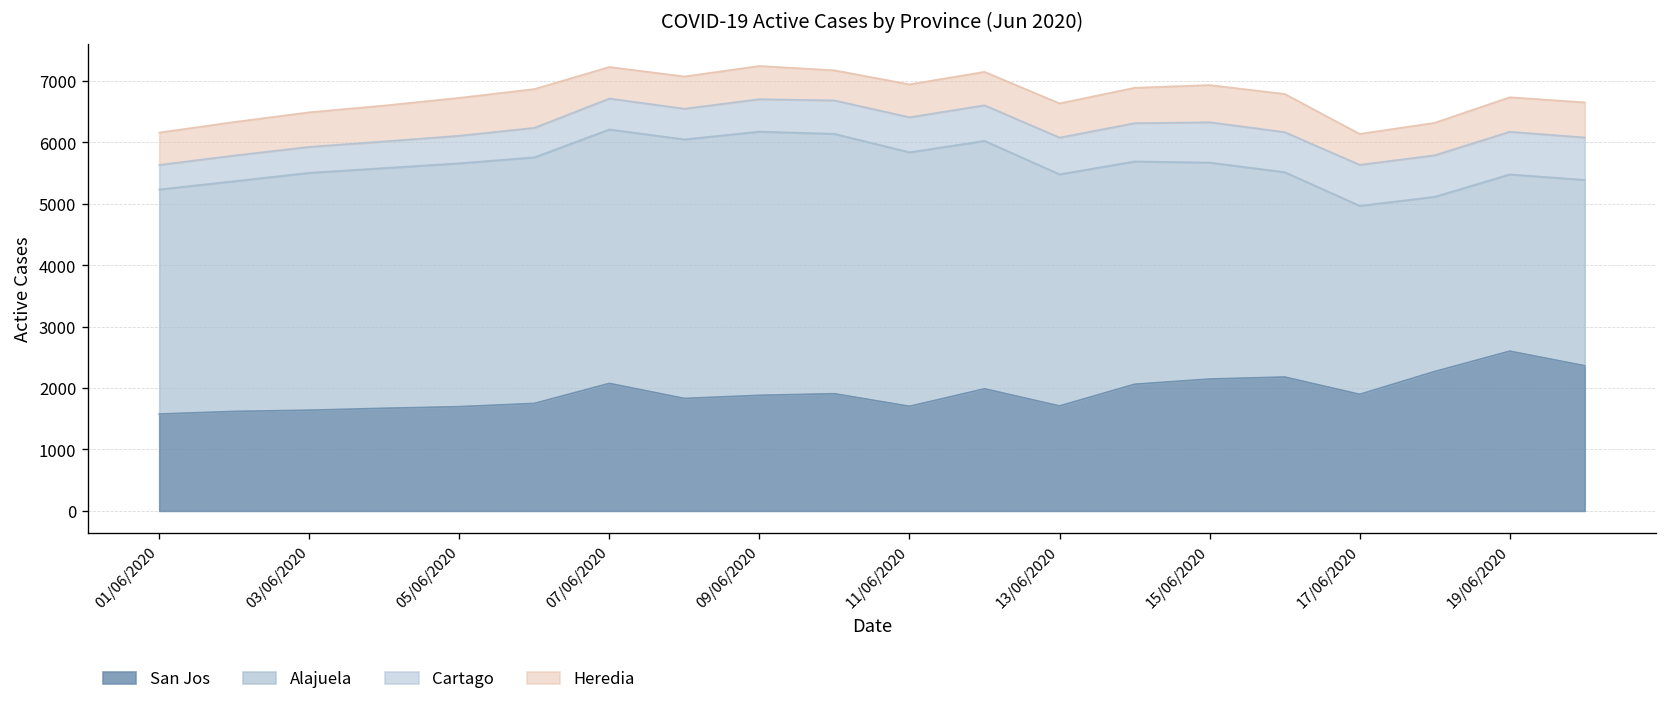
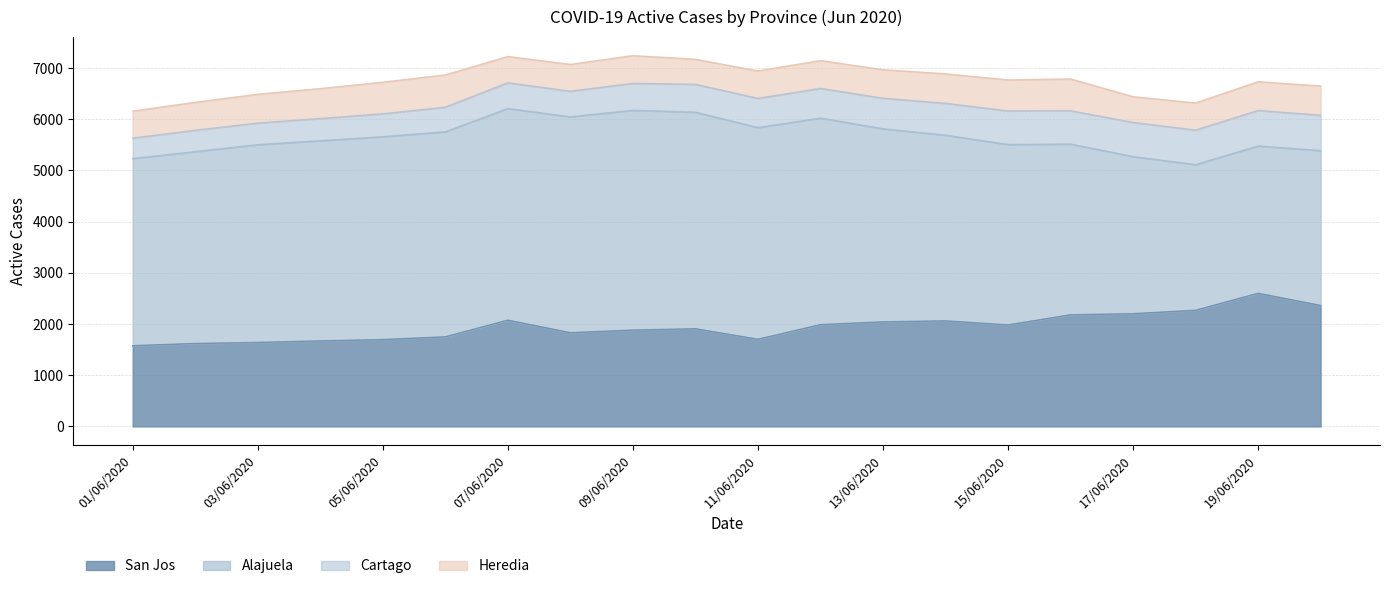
  {
    "San Jos": {
      "01/06/2020": 1600,
      "03/06/2020": 1600,
      "05/06/2020": 1700,
      "07/06/2020": 2100,
      "09/06/2020": 1900,
      "11/06/2020": 1700,
-     "13/06/2020": 1700,
-     "15/06/2020": 2100,
-     "17/06/2020": 1900,
+     "13/06/2020": 2000,
+     "15/06/2020": 2000,
+     "17/06/2020": 2200,
      "19/06/2020": 2600
    }
  }
